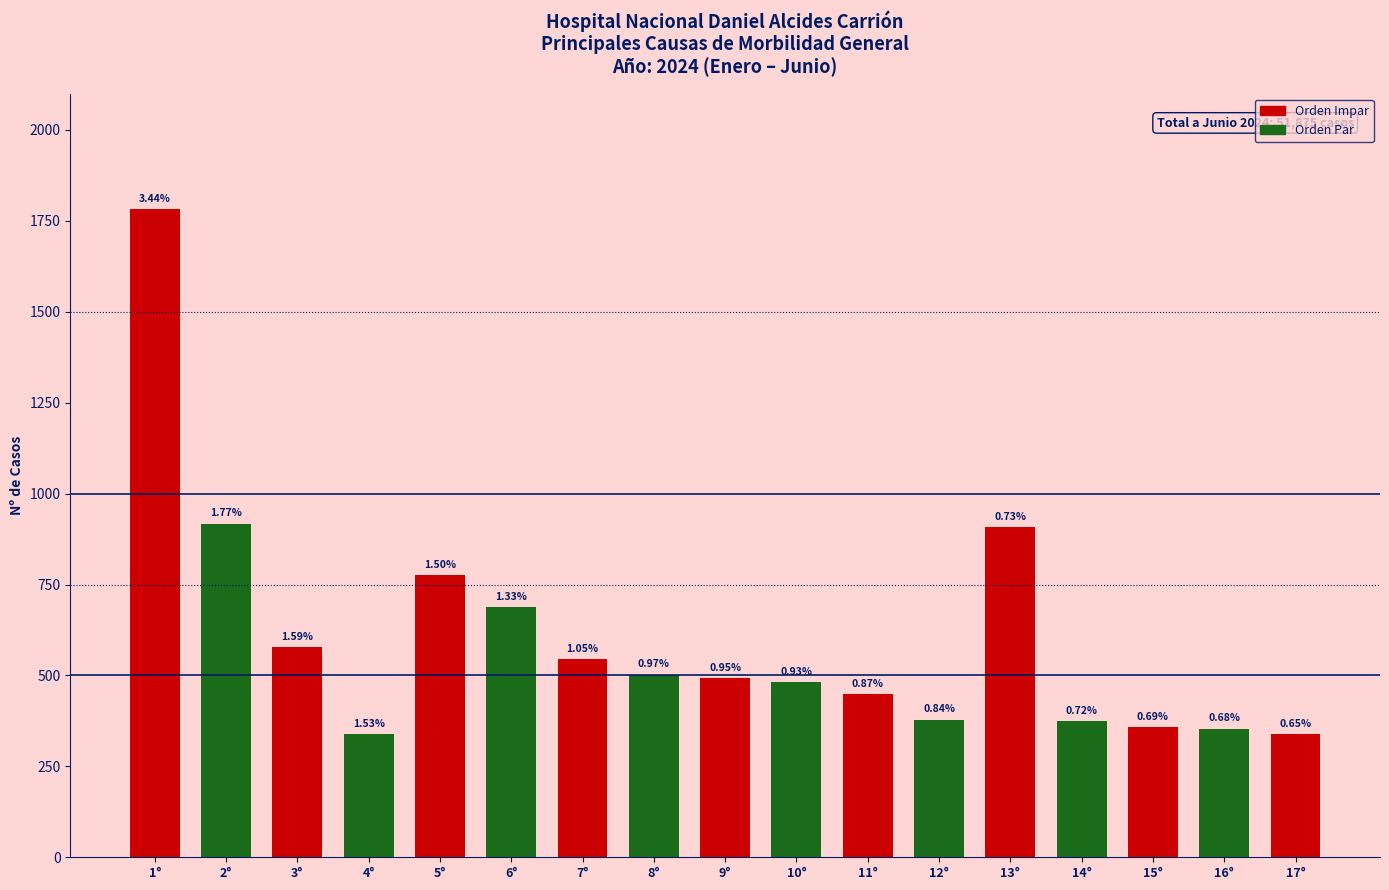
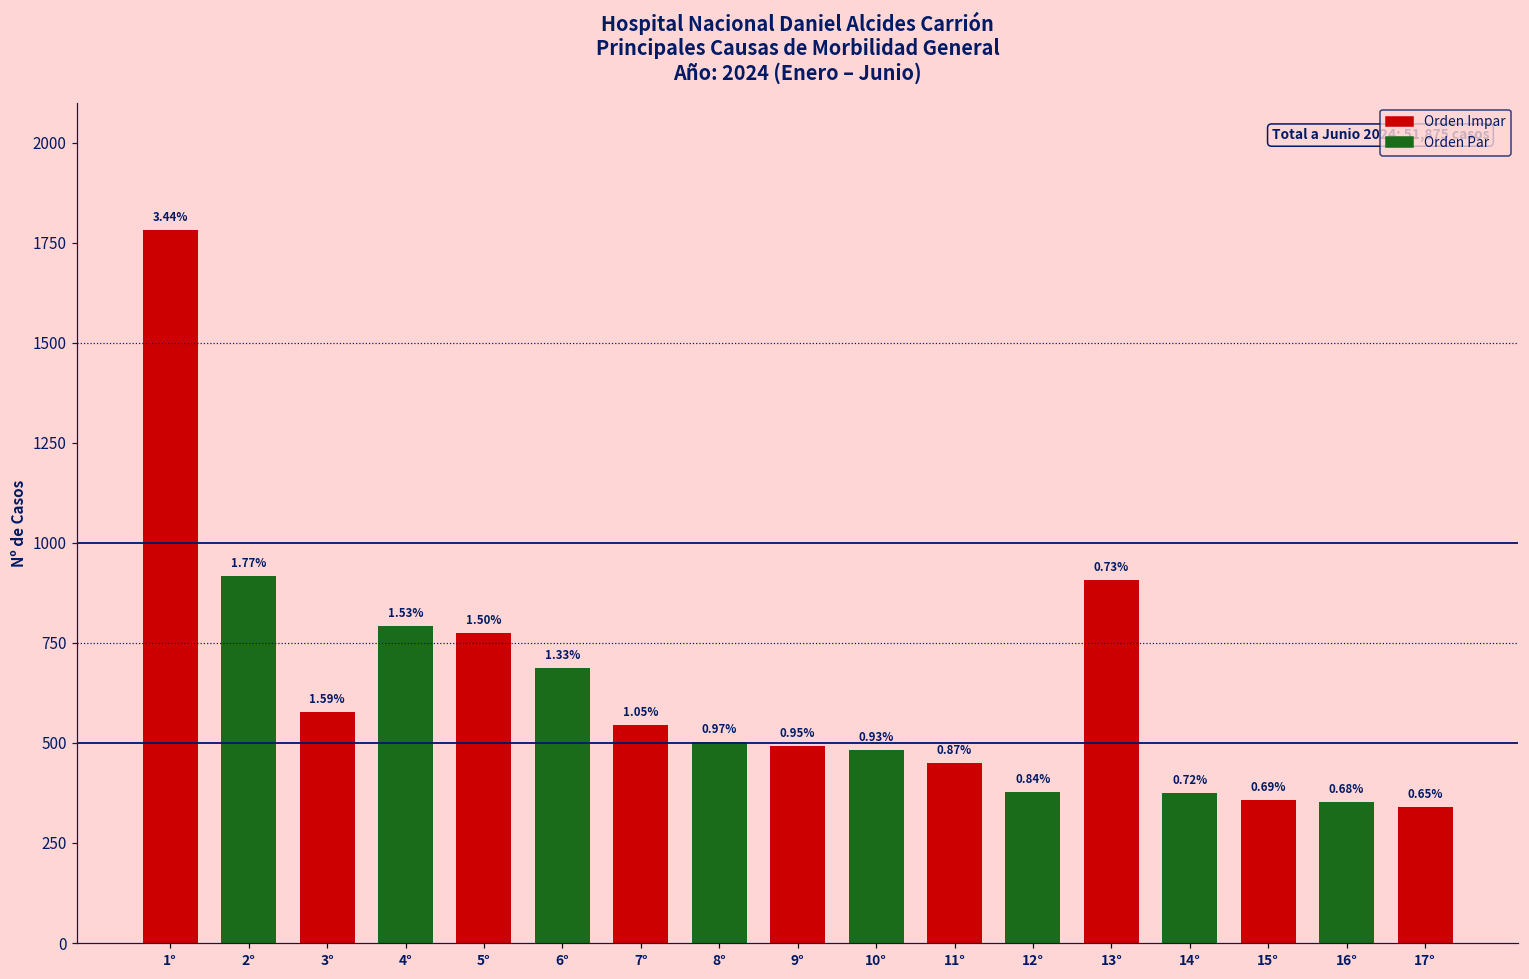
  {
-   "4°": 340
+   "4°": 790
  }
